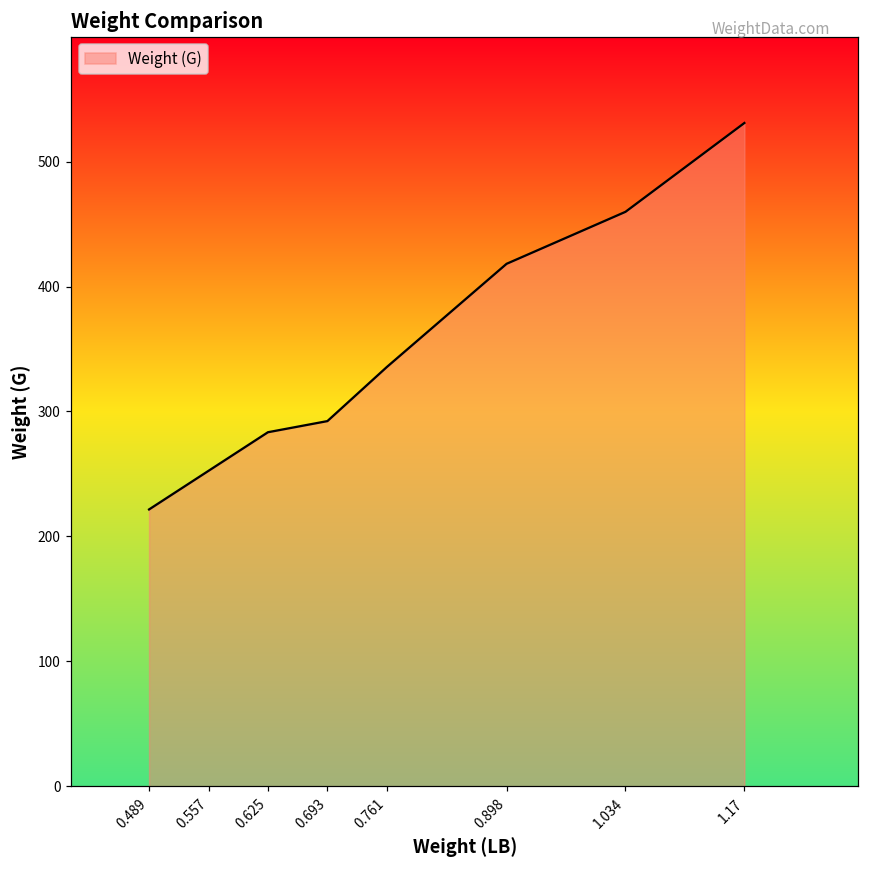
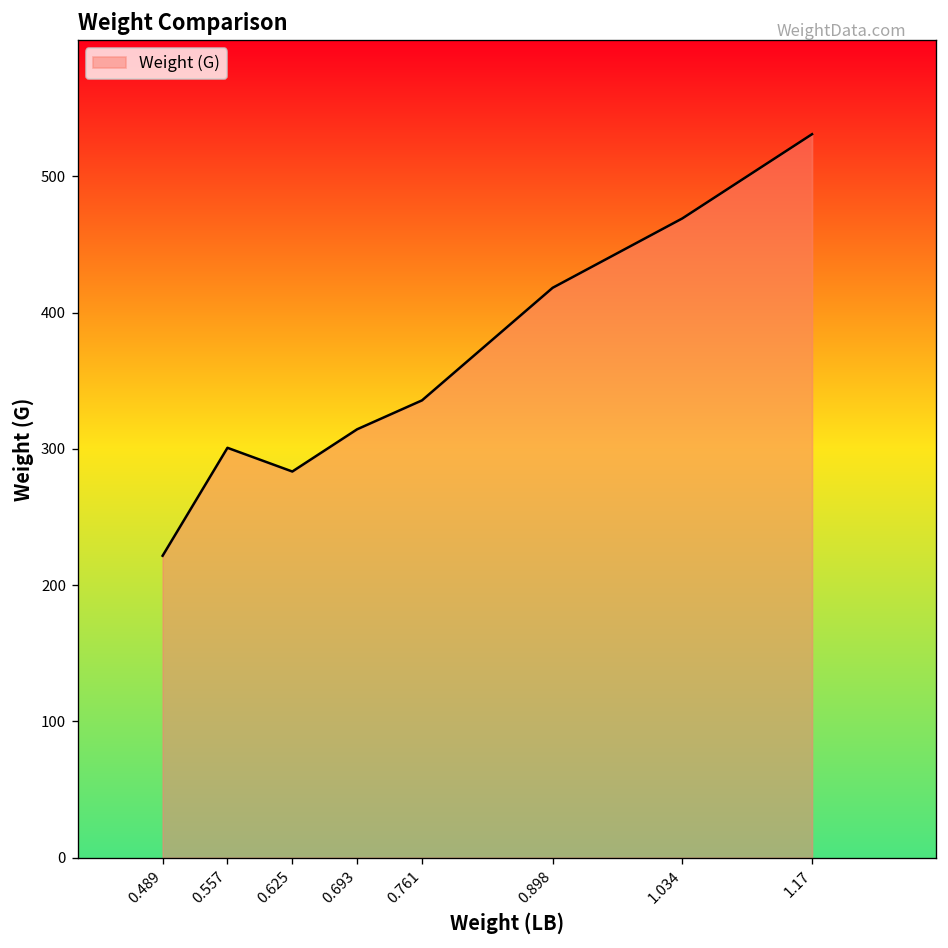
  {
    "0.489": 222,
-   "0.557": 253,
+   "0.557": 301,
    "0.625": 283,
-   "0.693": 292,
+   "0.693": 314,
    "0.761": 336,
    "0.898": 418,
-   "1.034": 460,
+   "1.034": 469,
    "1.17": 531
  }
